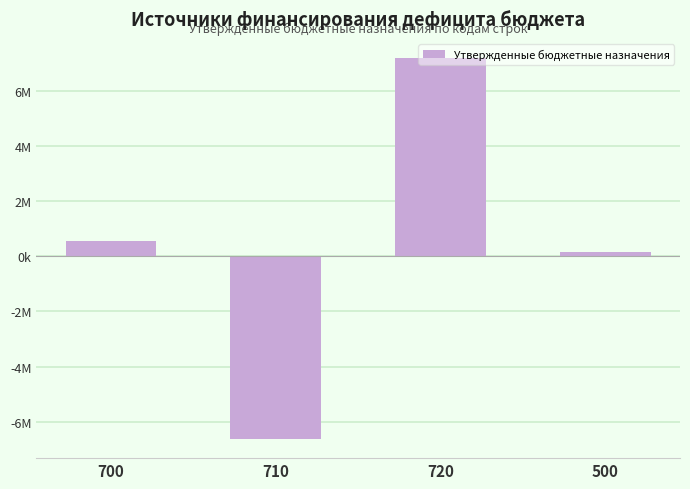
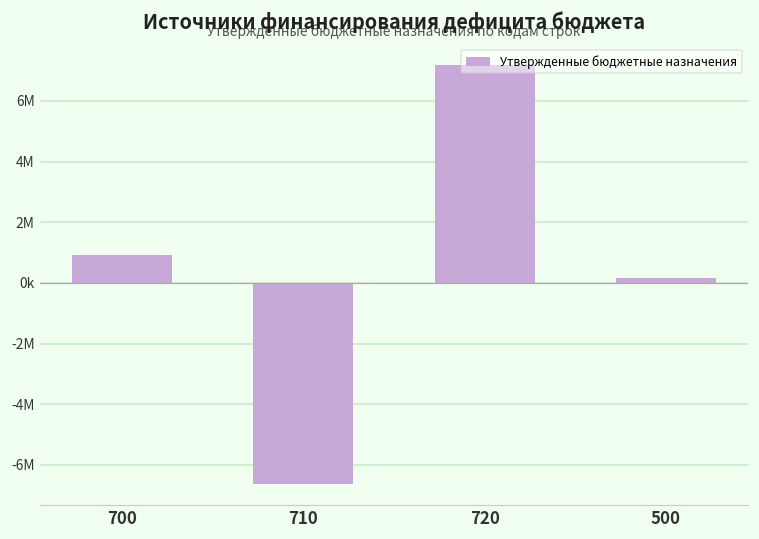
  {
-   "700": 600000,
+   "700": 900000,
    "710": -6600000,
    "500": 200000
  }
